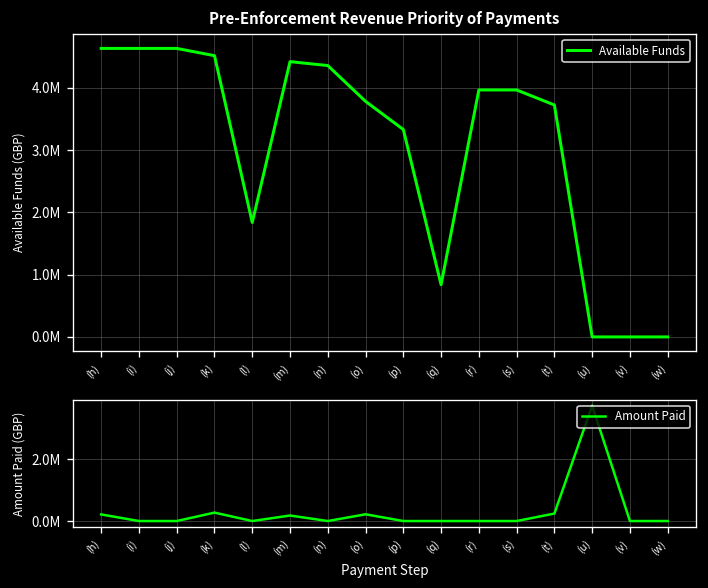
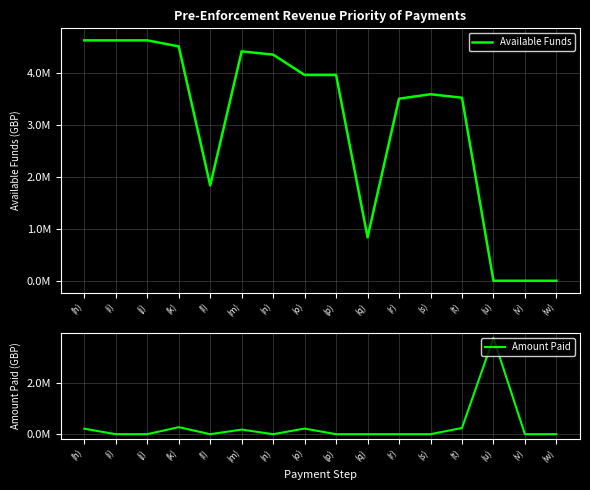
  {
    "Pre-Enforcement Revenue Priority of Payments": {
      "(h)": 4600000,
      "(i)": 4600000,
      "(j)": 4600000,
      "(k)": 4500000,
      "(l)": 1800000,
      "(m)": 4400000,
      "(n)": 4400000,
-     "(o)": 3800000,
-     "(p)": 3300000,
+     "(o)": 4000000,
+     "(p)": 4000000,
      "(q)": 800000,
-     "(r)": 4000000,
-     "(s)": 4000000,
-     "(t)": 3700000,
+     "(r)": 3500000,
+     "(s)": 3600000,
+     "(t)": 3500000,
      "(u)": 0,
      "(v)": 0,
      "(w)": 0
    }
  }
